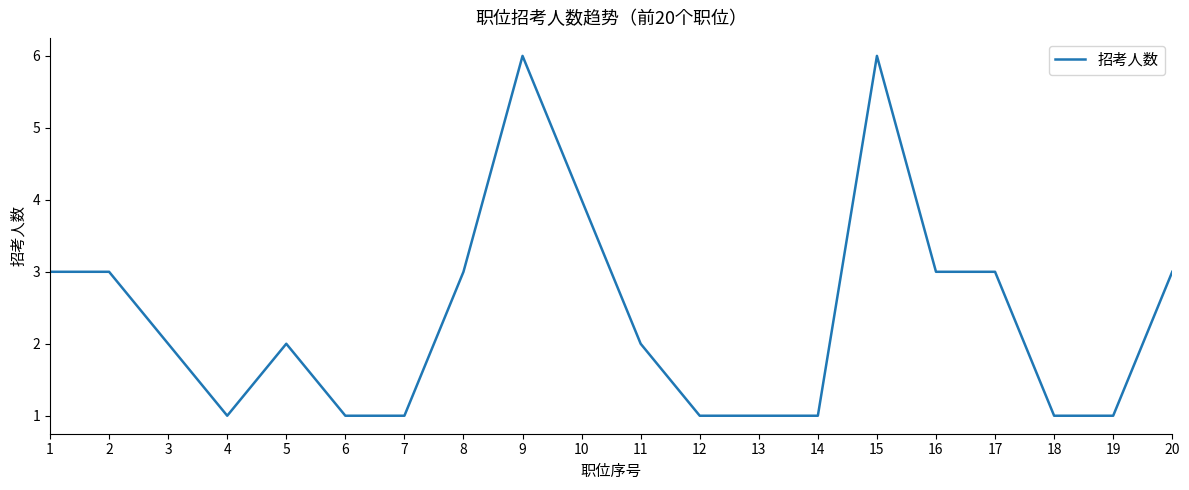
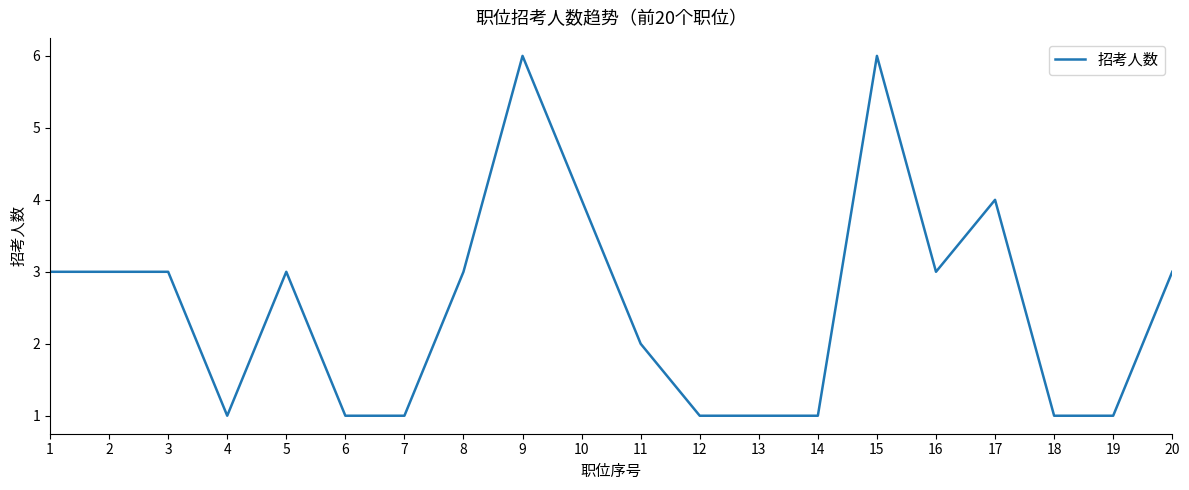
  {
    "1": 3,
    "2": 3,
-   "3": 2,
+   "3": 3,
    "4": 1,
-   "5": 2,
+   "5": 3,
    "6": 1,
    "7": 1,
    "8": 3,
    "9": 6,
    "10": 4,
    "11": 2,
    "12": 1,
    "13": 1,
    "14": 1,
    "15": 6,
    "16": 3,
-   "17": 3,
+   "17": 4,
    "18": 1,
    "19": 1,
    "20": 3
  }
